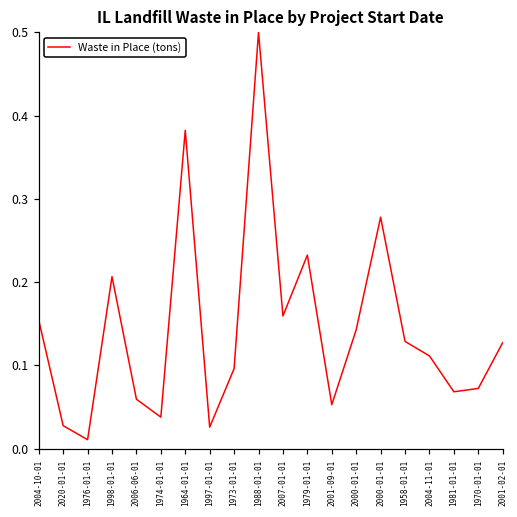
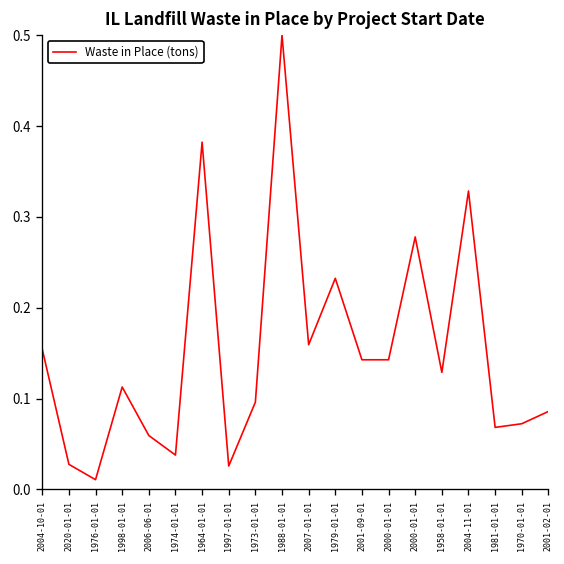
  {
    "2004-10-01": 0.15,
    "2020-01-01": 0.03,
    "1976-01-01": 0.01,
-   "1998-01-01": 0.21,
+   "1998-01-01": 0.11,
    "2006-06-01": 0.06,
    "1974-01-01": 0.04,
    "1964-01-01": 0.38,
    "1997-01-01": 0.03,
    "1973-01-01": 0.10,
    "1988-01-01": 0.50,
    "2007-01-01": 0.16,
    "1979-01-01": 0.23,
-   "2001-09-01": 0.05,
+   "2001-09-01": 0.14,
    "1958-01-01": 0.13,
-   "2004-11-01": 0.11,
+   "2004-11-01": 0.33,
    "1981-01-01": 0.07,
    "1970-01-01": 0.07,
-   "2001-02-01": 0.13
+   "2001-02-01": 0.09
  }
